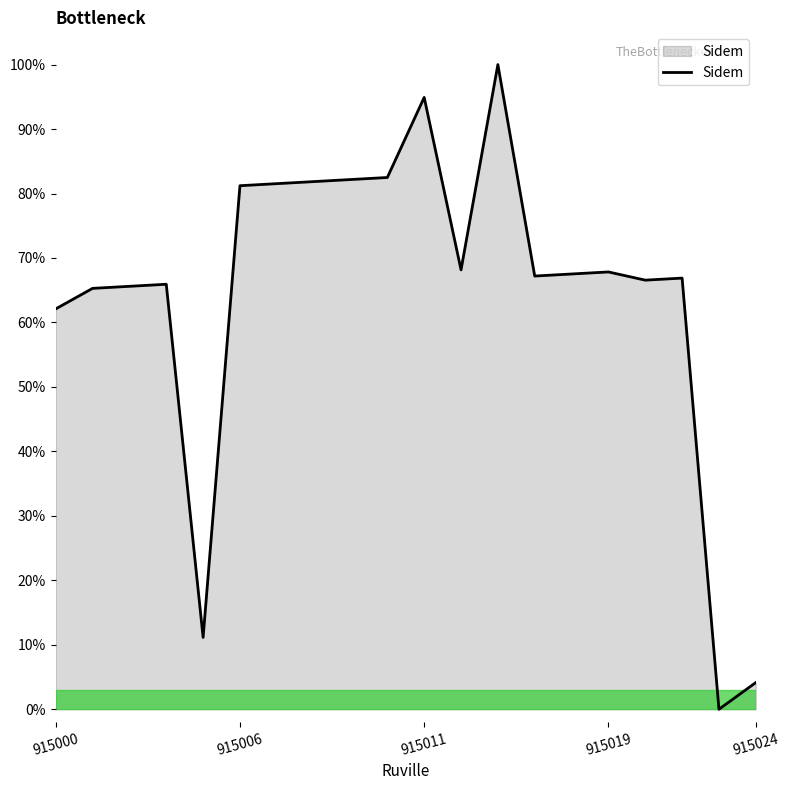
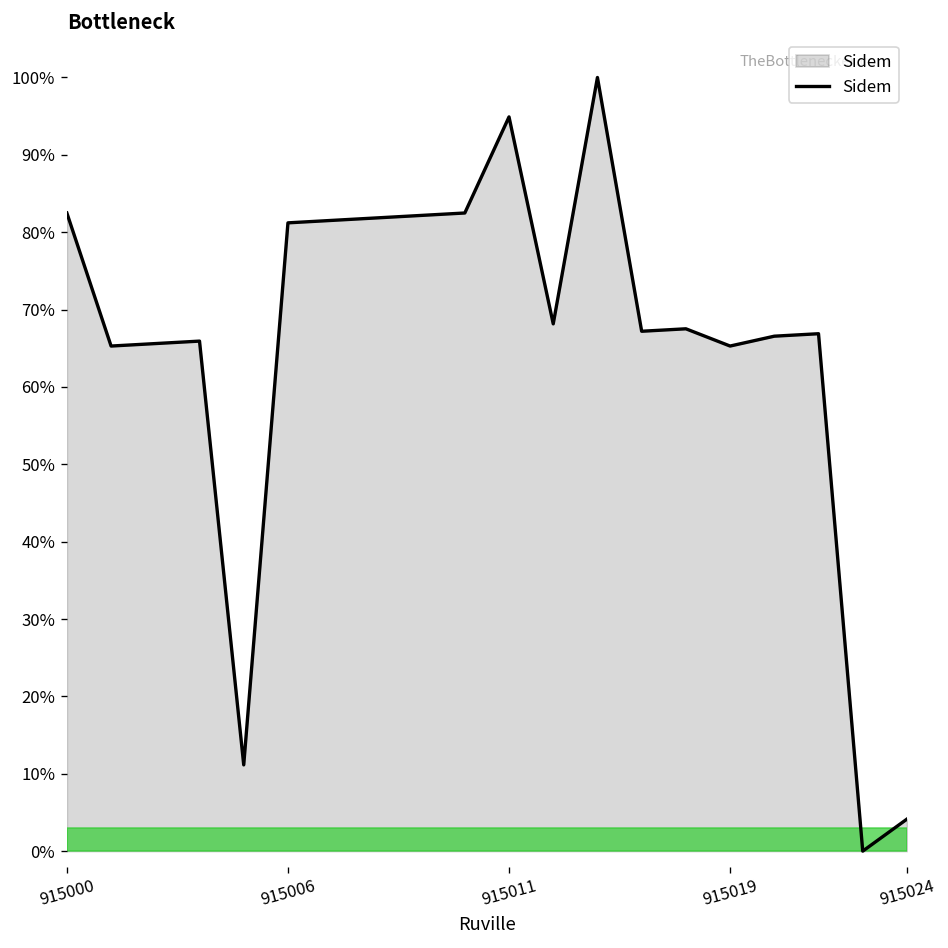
  {
-   "915000": "62%",
+   "915000": "82%",
    "915006": "81%",
    "915011": "95%",
-   "915019": "68%",
+   "915019": "65%",
    "915024": "4%"
  }
